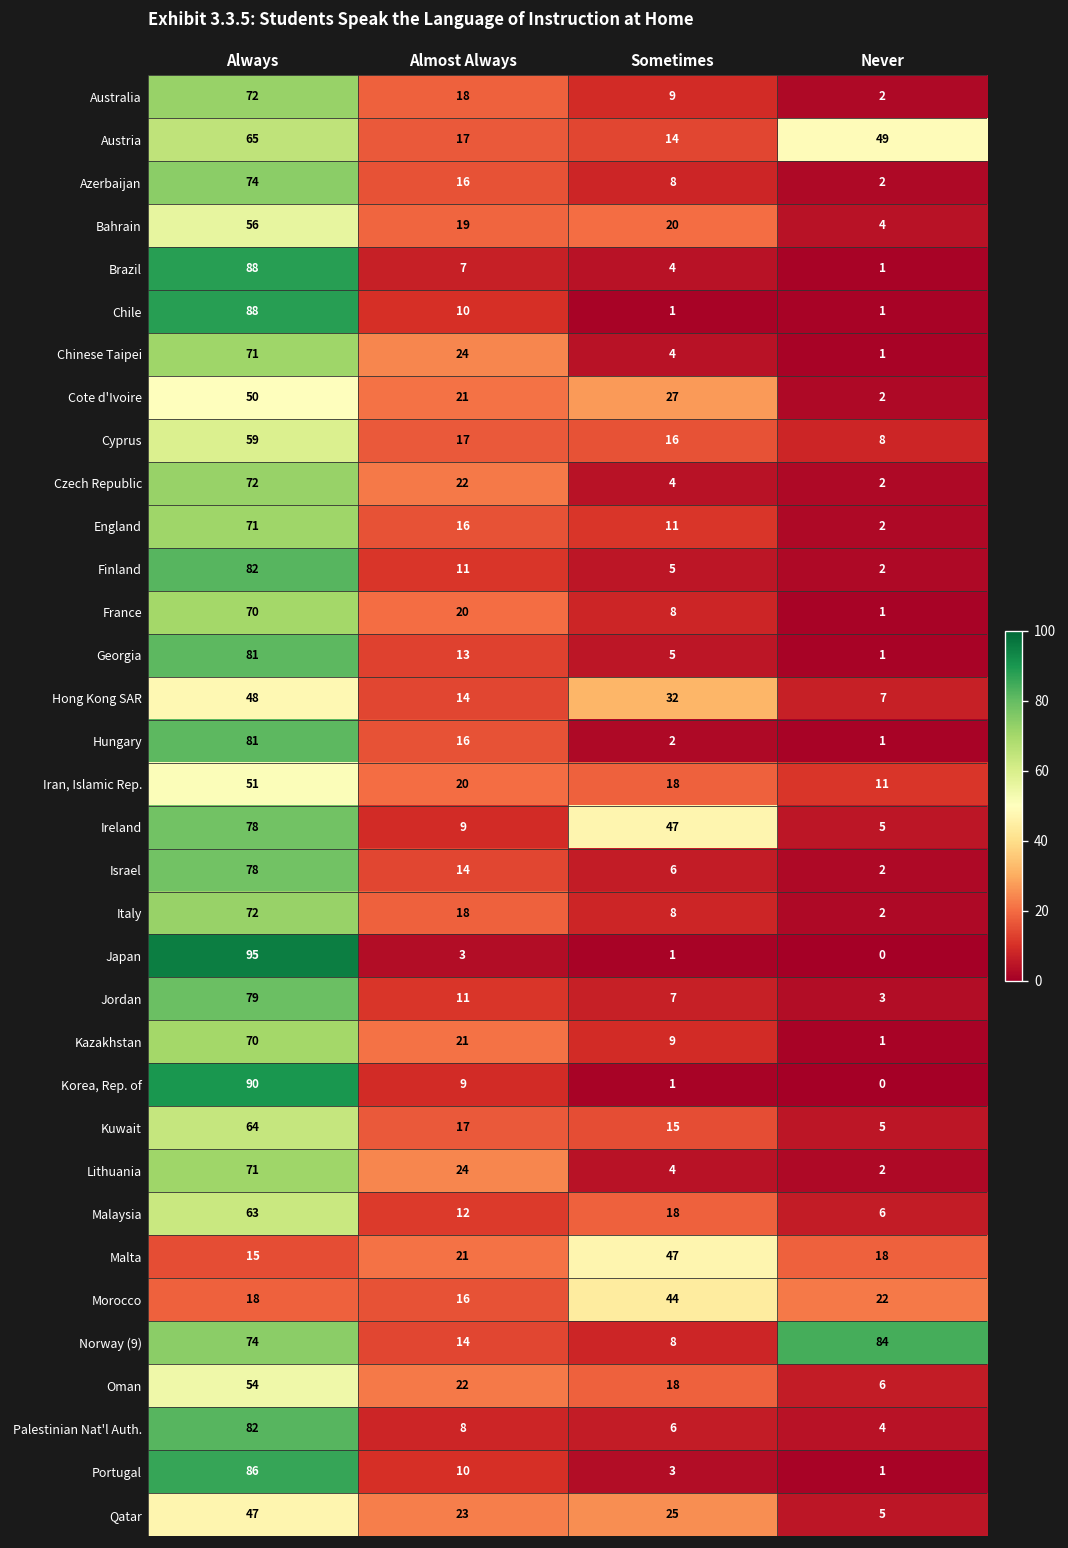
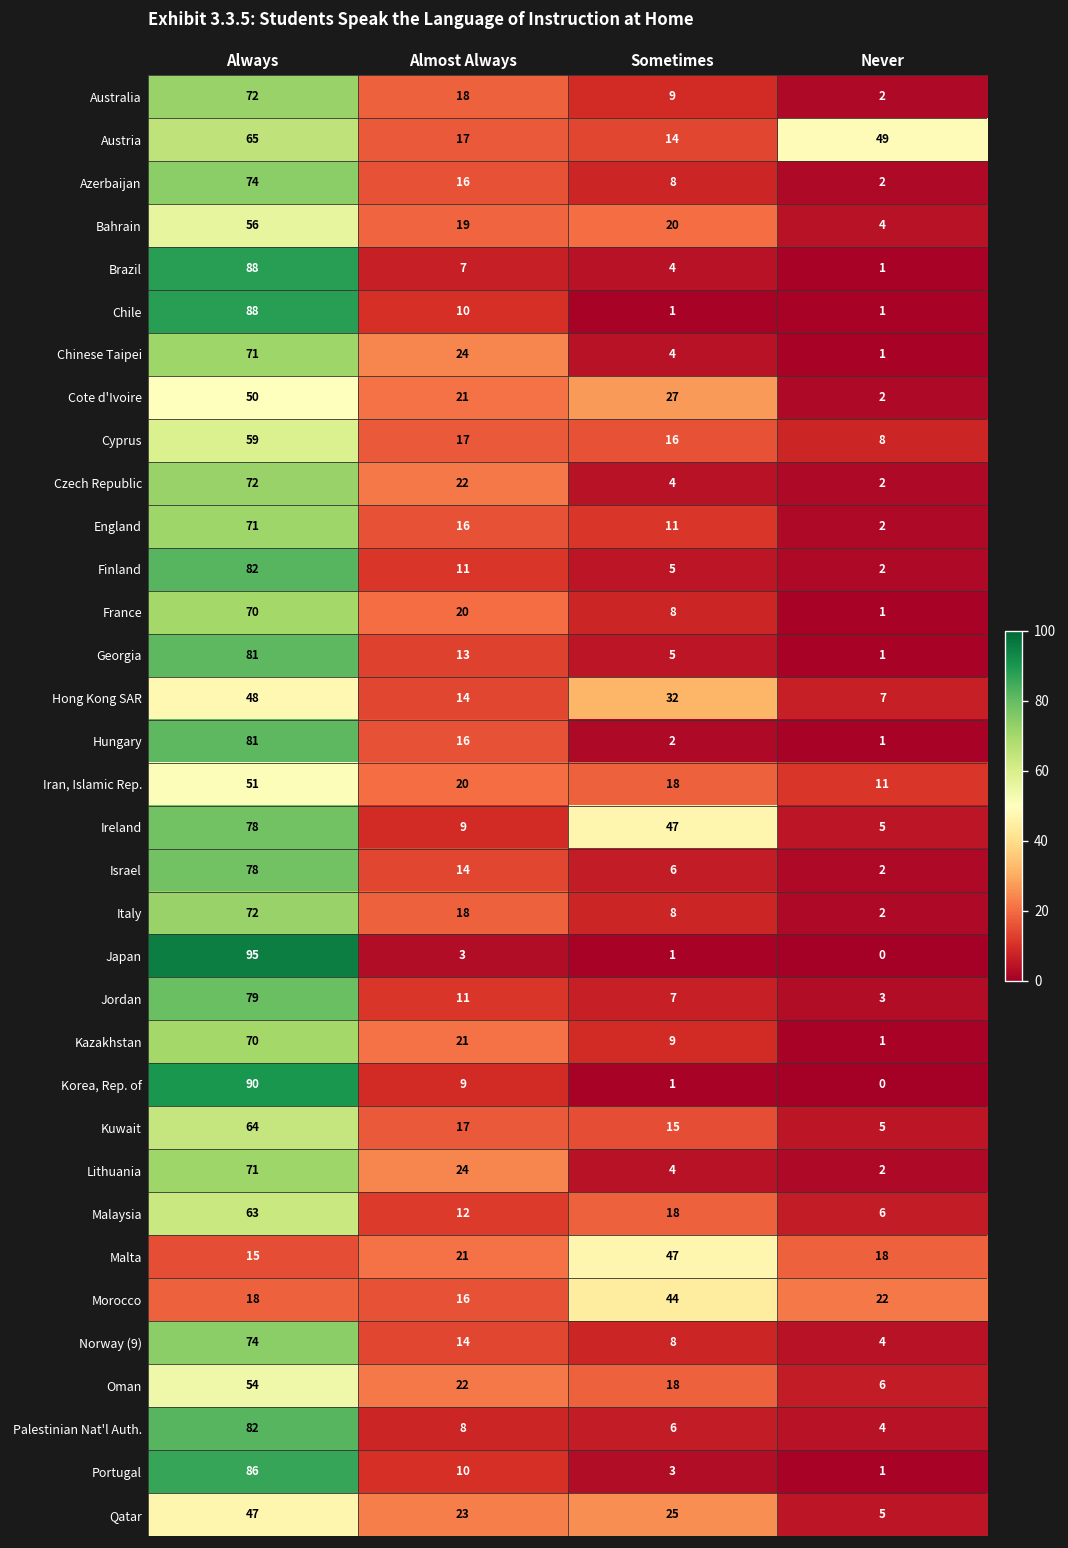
  {
    "Australia": {
      "Always": 72,
      "Almost Always": 18,
      "Sometimes": 9,
      "Never": 2
    },
    "Austria": {
      "Always": 65,
      "Almost Always": 17,
      "Sometimes": 14,
      "Never": 49
    },
    "Azerbaijan": {
      "Always": 74,
      "Almost Always": 16,
      "Sometimes": 8,
      "Never": 2
    },
    "Bahrain": {
      "Always": 56,
      "Almost Always": 19,
      "Sometimes": 20,
      "Never": 4
    },
    "Brazil": {
      "Always": 88,
      "Almost Always": 7,
      "Sometimes": 4,
      "Never": 1
    },
    "Chile": {
      "Always": 88,
      "Almost Always": 10,
      "Sometimes": 1,
      "Never": 1
    },
    "Chinese Taipei": {
      "Always": 71,
      "Almost Always": 24,
      "Sometimes": 4,
      "Never": 1
    },
    "Cote d'Ivoire": {
      "Always": 50,
      "Almost Always": 21,
      "Sometimes": 27,
      "Never": 2
    },
    "Cyprus": {
      "Always": 59,
      "Almost Always": 17,
      "Sometimes": 16,
      "Never": 8
    },
    "Czech Republic": {
      "Always": 72,
      "Almost Always": 22,
      "Sometimes": 4,
      "Never": 2
    },
    "England": {
      "Always": 71,
      "Almost Always": 16,
      "Sometimes": 11,
      "Never": 2
    },
    "Finland": {
      "Always": 82,
      "Almost Always": 11,
      "Sometimes": 5,
      "Never": 2
    },
    "France": {
      "Always": 70,
      "Almost Always": 20,
      "Sometimes": 8,
      "Never": 1
    },
    "Georgia": {
      "Always": 81,
      "Almost Always": 13,
      "Sometimes": 5,
      "Never": 1
    },
    "Hong Kong SAR": {
      "Always": 48,
      "Almost Always": 14,
      "Sometimes": 32,
      "Never": 7
    },
    "Hungary": {
      "Always": 81,
      "Almost Always": 16,
      "Sometimes": 2,
      "Never": 1
    },
    "Iran, Islamic Rep.": {
      "Always": 51,
      "Almost Always": 20,
      "Sometimes": 18,
      "Never": 11
    },
    "Ireland": {
      "Always": 78,
      "Almost Always": 9,
      "Sometimes": 47,
      "Never": 5
    },
    "Israel": {
      "Always": 78,
      "Almost Always": 14,
      "Sometimes": 6,
      "Never": 2
    },
    "Italy": {
      "Always": 72,
      "Almost Always": 18,
      "Sometimes": 8,
      "Never": 2
    },
    "Japan": {
      "Always": 95,
      "Almost Always": 3,
      "Sometimes": 1,
      "Never": 0
    },
    "Jordan": {
      "Always": 79,
      "Almost Always": 11,
      "Sometimes": 7,
      "Never": 3
    },
    "Kazakhstan": {
      "Always": 70,
      "Almost Always": 21,
      "Sometimes": 9,
      "Never": 1
    },
    "Korea, Rep. of": {
      "Always": 90,
      "Almost Always": 9,
      "Sometimes": 1,
      "Never": 0
    },
    "Kuwait": {
      "Always": 64,
      "Almost Always": 17,
      "Sometimes": 15,
      "Never": 5
    },
    "Lithuania": {
      "Always": 71,
      "Almost Always": 24,
      "Sometimes": 4,
      "Never": 2
    },
    "Malaysia": {
      "Always": 63,
      "Almost Always": 12,
      "Sometimes": 18,
      "Never": 6
    },
    "Malta": {
      "Always": 15,
      "Almost Always": 21,
      "Sometimes": 47,
      "Never": 18
    },
    "Morocco": {
      "Always": 18,
      "Almost Always": 16,
      "Sometimes": 44,
      "Never": 22
    },
    "Norway (9)": {
      "Always": 74,
      "Almost Always": 14,
      "Sometimes": 8,
-     "Never": 84
+     "Never": 4
    },
    "Oman": {
      "Always": 54,
      "Almost Always": 22,
      "Sometimes": 18,
      "Never": 6
    },
    "Palestinian Nat'l Auth.": {
      "Always": 82,
      "Almost Always": 8,
      "Sometimes": 6,
      "Never": 4
    },
    "Portugal": {
      "Always": 86,
      "Almost Always": 10,
      "Sometimes": 3,
      "Never": 1
    },
    "Qatar": {
      "Always": 47,
      "Almost Always": 23,
      "Sometimes": 25,
      "Never": 5
    }
  }
